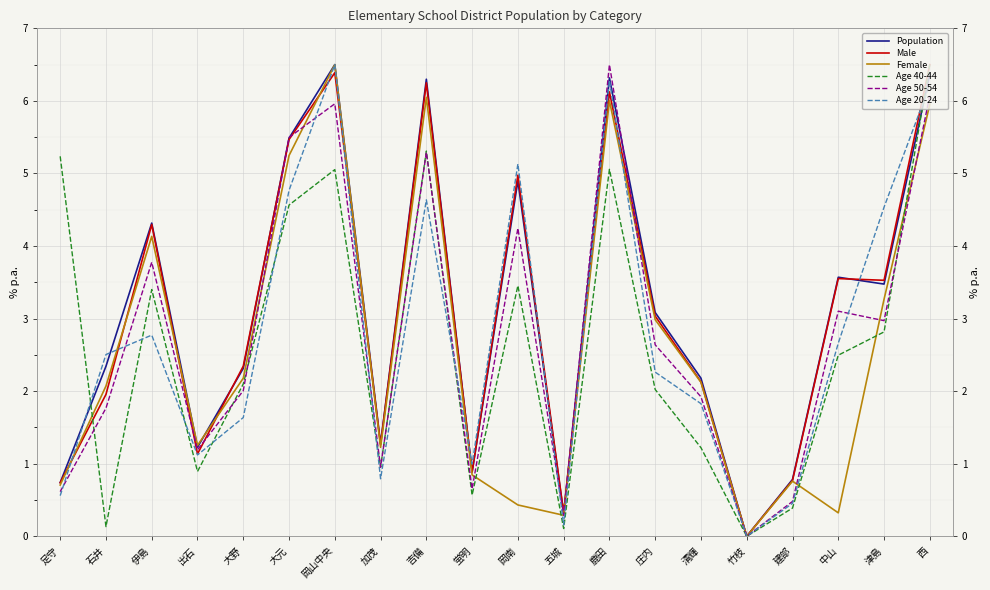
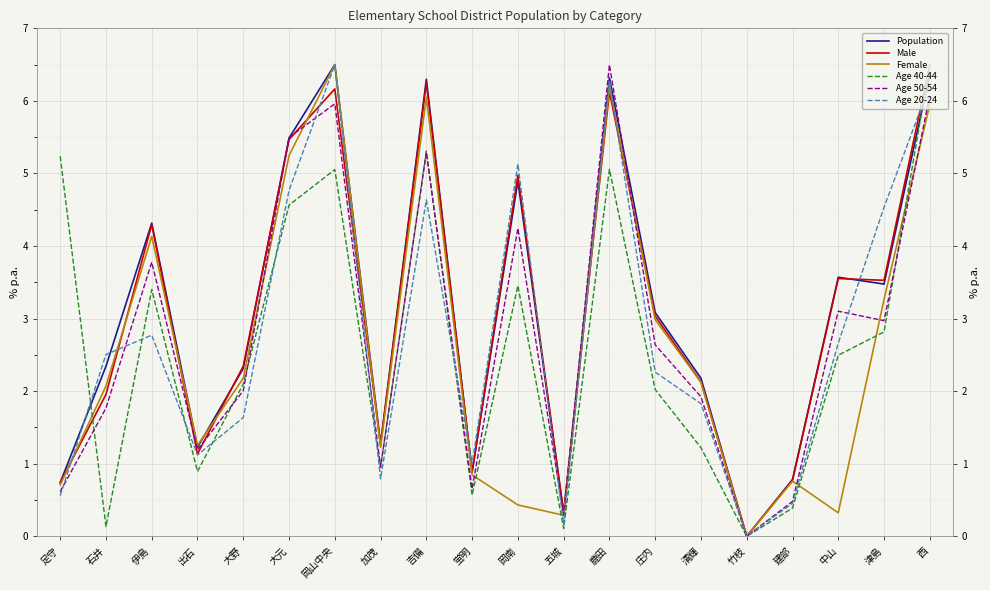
  {
    "Population": {
      "石井": 2.3,
      "吉備": 6.3,
      "岡南": 4.9,
      "庄内": 3.1,
      "清輝": 2.2,
      "津島": 3.5
    },
    "Male": {
      "石井": 2.0,
-     "岡山中央": 6.4,
+     "岡山中央": 6.2,
      "吉備": 6.2,
      "岡南": 5.0,
      "鹿田": 6.1,
      "庄内": 3.0,
      "津島": 3.5
    },
    "Female": {
      "石井": 2.1,
      "伊島": 4.1,
      "大野": 2.2,
      "大元": 5.2,
      "加茂": 1.2,
      "吉備": 6.0,
      "蛍明": 0.8,
      "岡南": 0.4,
-     "鹿田": 6.0,
+     "鹿田": 6.2,
      "庄内": 3.0,
      "中山": 0.3,
      "津島": 3.3
    },
    "Age 40-44": {
      "足守": 5.2,
      "石井": 0.1,
      "伊島": 3.4,
      "出石": 0.9,
      "大野": 2.1,
      "大元": 4.6,
      "岡山中央": 5.1,
      "蛍明": 0.6,
      "岡南": 3.5,
      "五城": 0.1,
      "鹿田": 5.1,
      "庄内": 2.0,
      "清輝": 1.2,
      "建部": 0.4,
      "中山": 2.5,
      "津島": 2.8
    },
    "Age 50-54": {
      "足守": 0.6,
      "石井": 1.8,
      "伊島": 3.8,
      "大野": 2.0,
      "岡山中央": 6.0,
      "蛍明": 0.7,
      "岡南": 4.2,
      "鹿田": 6.5,
      "庄内": 2.6,
      "清輝": 1.9,
      "中山": 3.1,
      "津島": 3.0
    },
    "Age 20-24": {
      "足守": 0.6,
      "石井": 2.5,
      "伊島": 2.8,
      "大野": 1.6,
      "大元": 4.8,
      "加茂": 0.8,
      "吉備": 4.6,
      "蛍明": 1.0,
      "岡南": 5.1,
      "五城": 0.2,
      "庄内": 2.3,
      "清輝": 1.8,
      "中山": 2.7,
      "津島": 4.5
    }
  }
